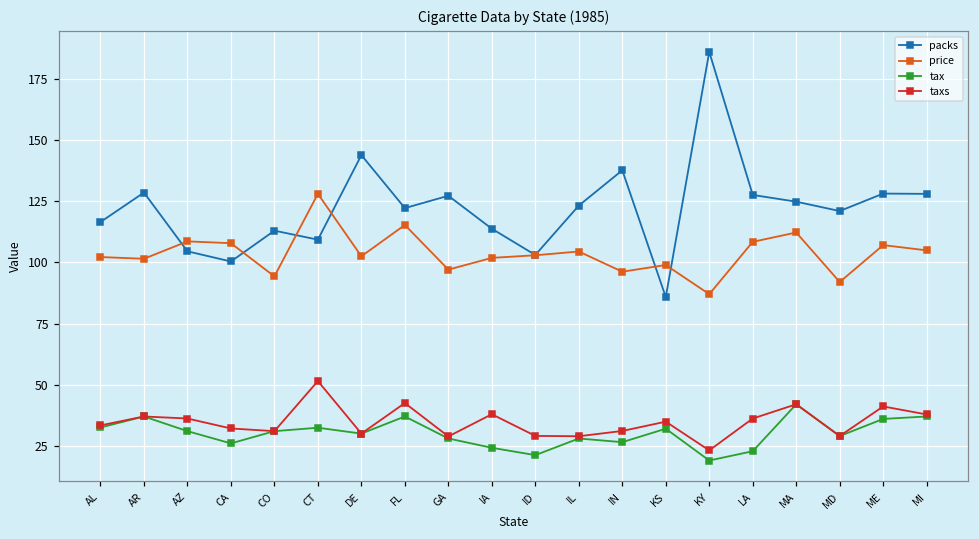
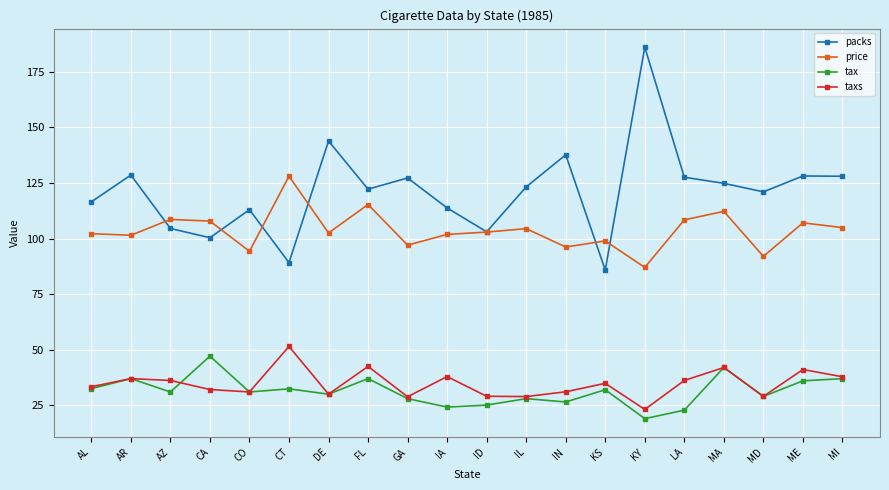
  {
    "packs": {
      "AL": 116,
      "AR": 129,
      "AZ": 105,
      "CA": 100,
      "CO": 113,
-     "CT": 109,
+     "CT": 89,
      "DE": 144,
      "FL": 122,
      "GA": 127,
      "IA": 114,
      "IL": 123,
      "IN": 138,
      "KS": 86,
      "KY": 186,
      "LA": 128,
      "MA": 125,
      "MD": 121,
      "ME": 128,
      "MI": 128
    },
    "tax": {
      "AZ": 31,
-     "CA": 26,
+     "CA": 47,
      "CT": 32,
      "FL": 37,
      "IA": 24,
-     "ID": 21,
+     "ID": 25,
      "IN": 27,
      "KS": 32,
      "KY": 19,
      "LA": 23,
      "ME": 36
    }
  }
